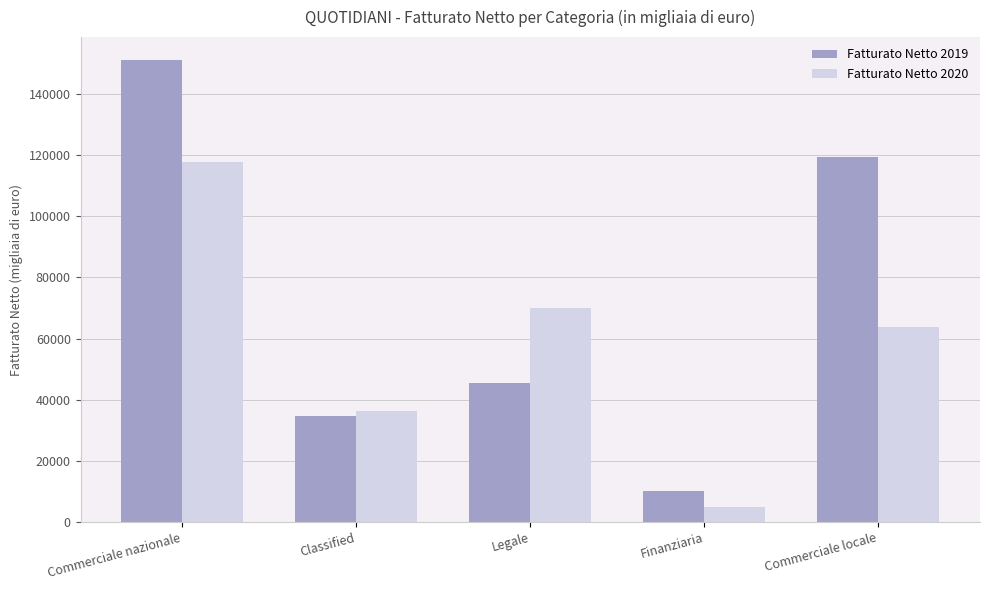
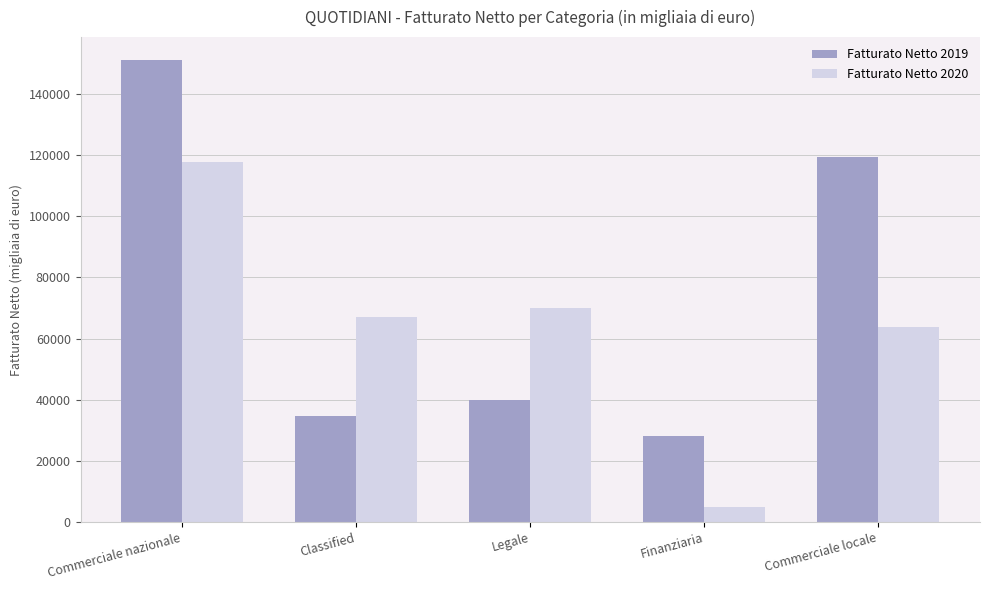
  {
    "Fatturato Netto 2019": {
      "Commerciale nazionale": 151000,
      "Classified": 35000,
-     "Legale": 46000,
-     "Finanziaria": 10000,
+     "Legale": 40000,
+     "Finanziaria": 28000,
      "Commerciale locale": 119000
    },
    "Fatturato Netto 2020": {
      "Commerciale nazionale": 117000,
-     "Classified": 36000,
+     "Classified": 67000,
      "Legale": 70000,
      "Finanziaria": 5000,
      "Commerciale locale": 64000
    }
  }
